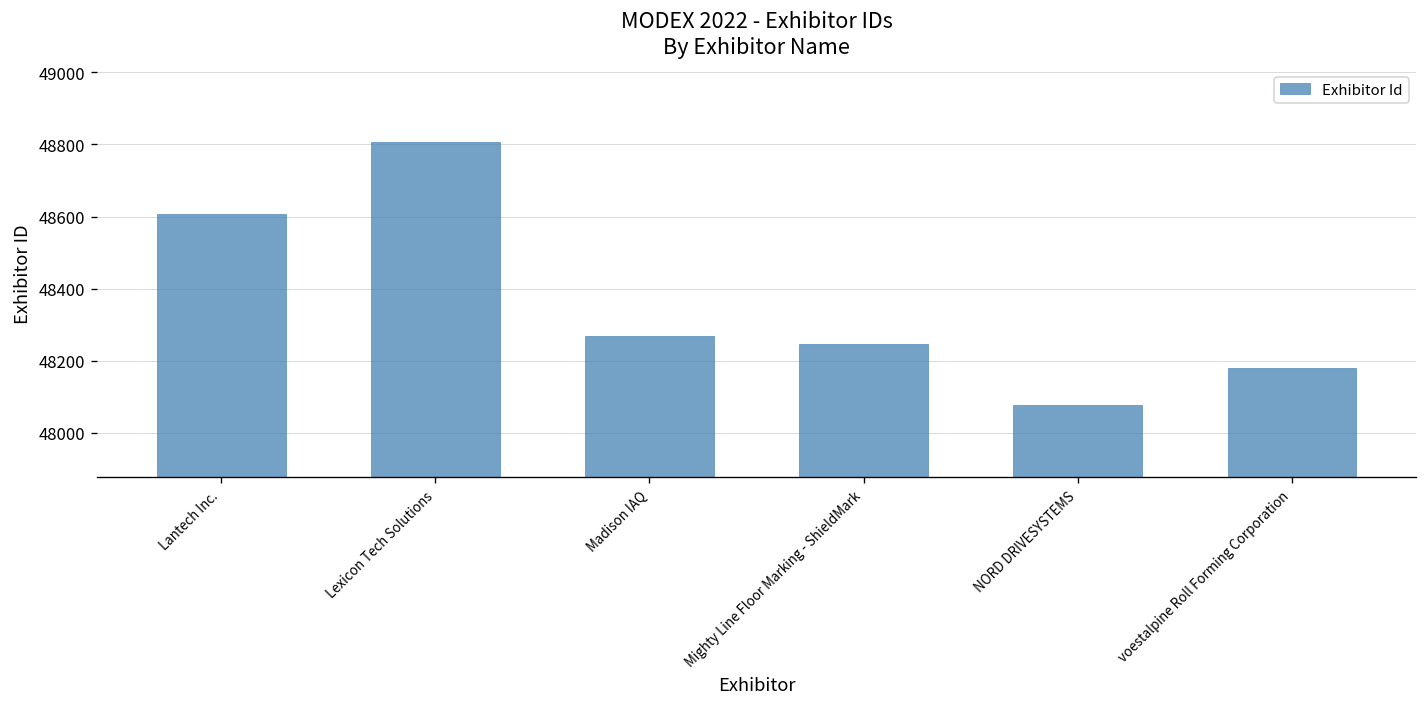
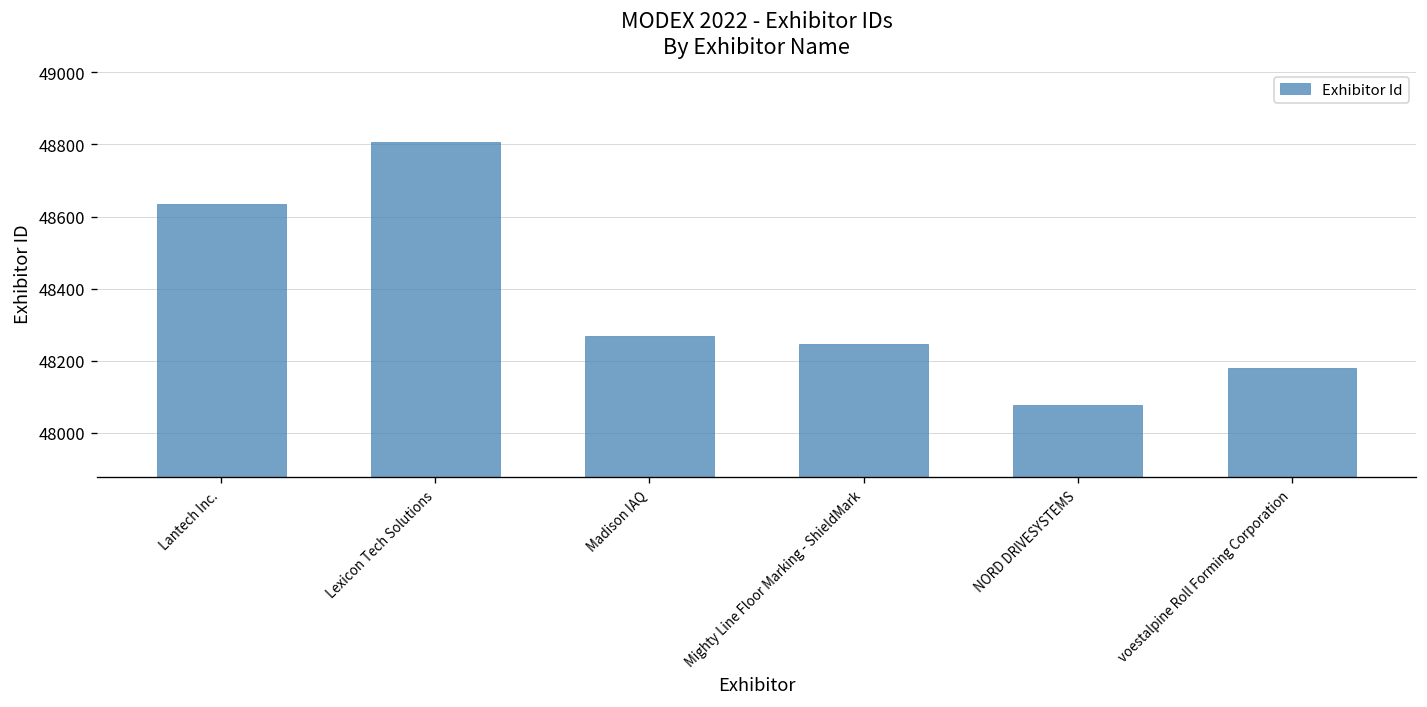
  {
-   "Lantech Inc.": 48610,
+   "Lantech Inc.": 48640,
    "Lexicon Tech Solutions": 48810,
    "Madison IAQ": 48270,
    "Mighty Line Floor Marking - ShieldMark": 48250,
    "NORD DRIVESYSTEMS": 48080,
    "voestalpine Roll Forming Corporation": 48180
  }
